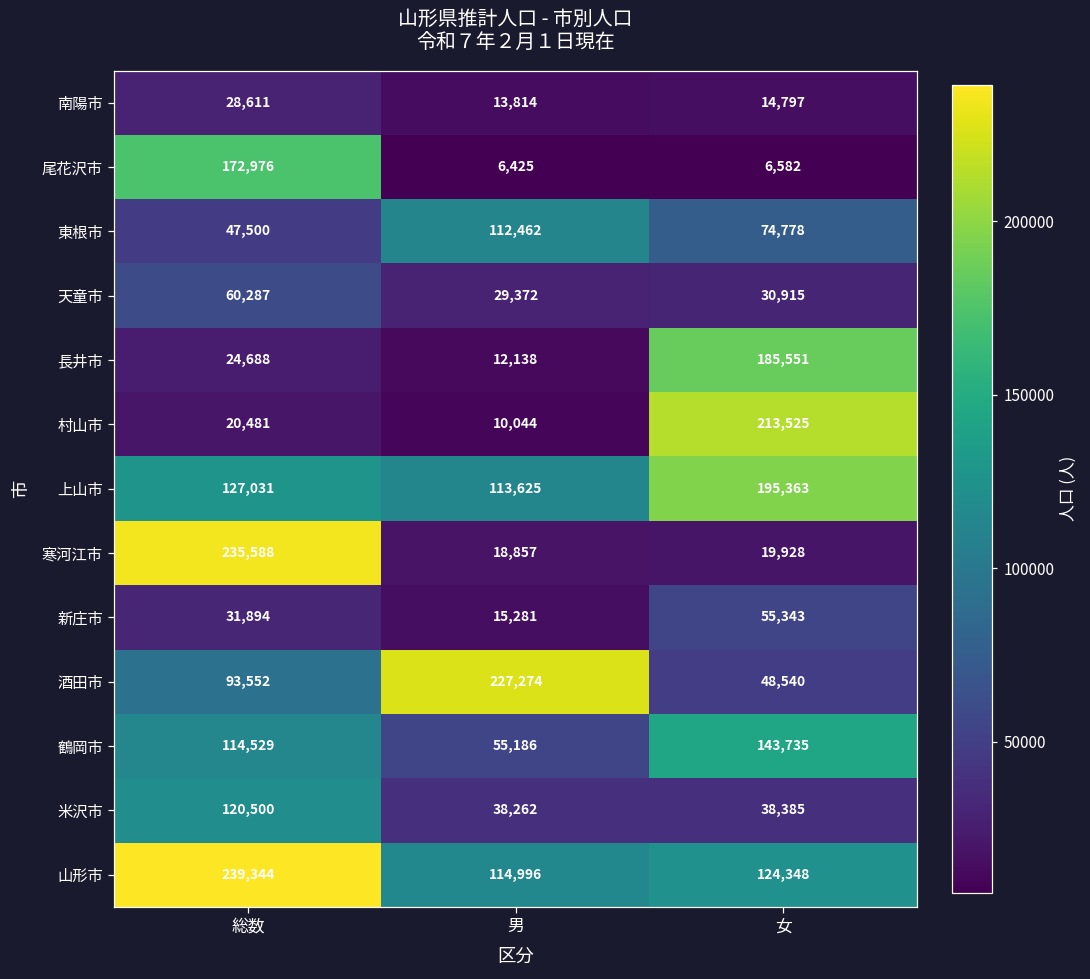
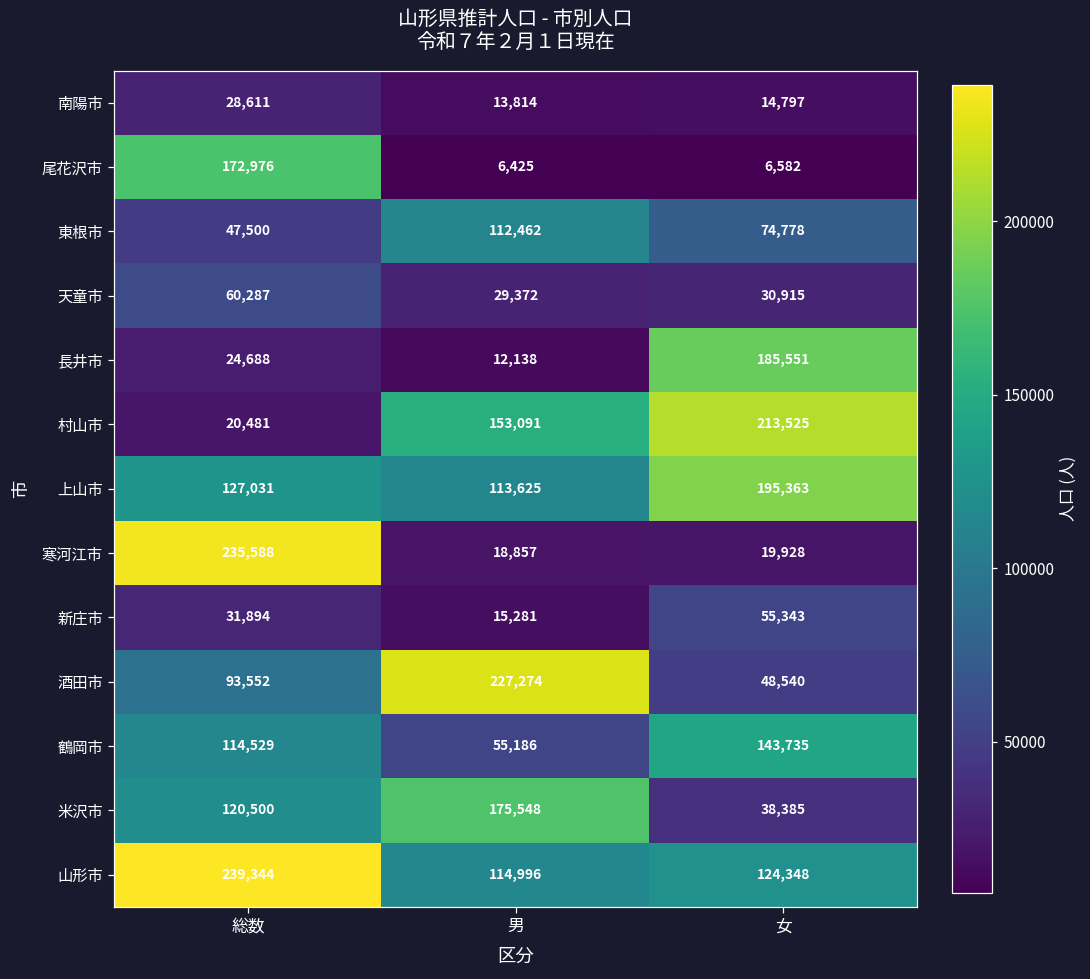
  {
    "南陽市": {
      "総数": "28,611",
      "男": "13,814",
      "女": "14,797"
    },
    "尾花沢市": {
      "総数": "172,976",
      "男": "6,425",
      "女": "6,582"
    },
    "東根市": {
      "総数": "47,500",
      "男": "112,462",
      "女": "74,778"
    },
    "天童市": {
      "総数": "60,287",
      "男": "29,372",
      "女": "30,915"
    },
    "長井市": {
      "総数": "24,688",
      "男": "12,138",
      "女": "185,551"
    },
    "村山市": {
      "総数": "20,481",
-     "男": "10,044",
+     "男": "153,091",
      "女": "213,525"
    },
    "上山市": {
      "総数": "127,031",
      "男": "113,625",
      "女": "195,363"
    },
    "寒河江市": {
      "総数": "235,588",
      "男": "18,857",
      "女": "19,928"
    },
    "新庄市": {
      "総数": "31,894",
      "男": "15,281",
      "女": "55,343"
    },
    "酒田市": {
      "総数": "93,552",
      "男": "227,274",
      "女": "48,540"
    },
    "鶴岡市": {
      "総数": "114,529",
      "男": "55,186",
      "女": "143,735"
    },
    "米沢市": {
      "総数": "120,500",
-     "男": "38,262",
+     "男": "175,548",
      "女": "38,385"
    },
    "山形市": {
      "総数": "239,344",
      "男": "114,996",
      "女": "124,348"
    }
  }
